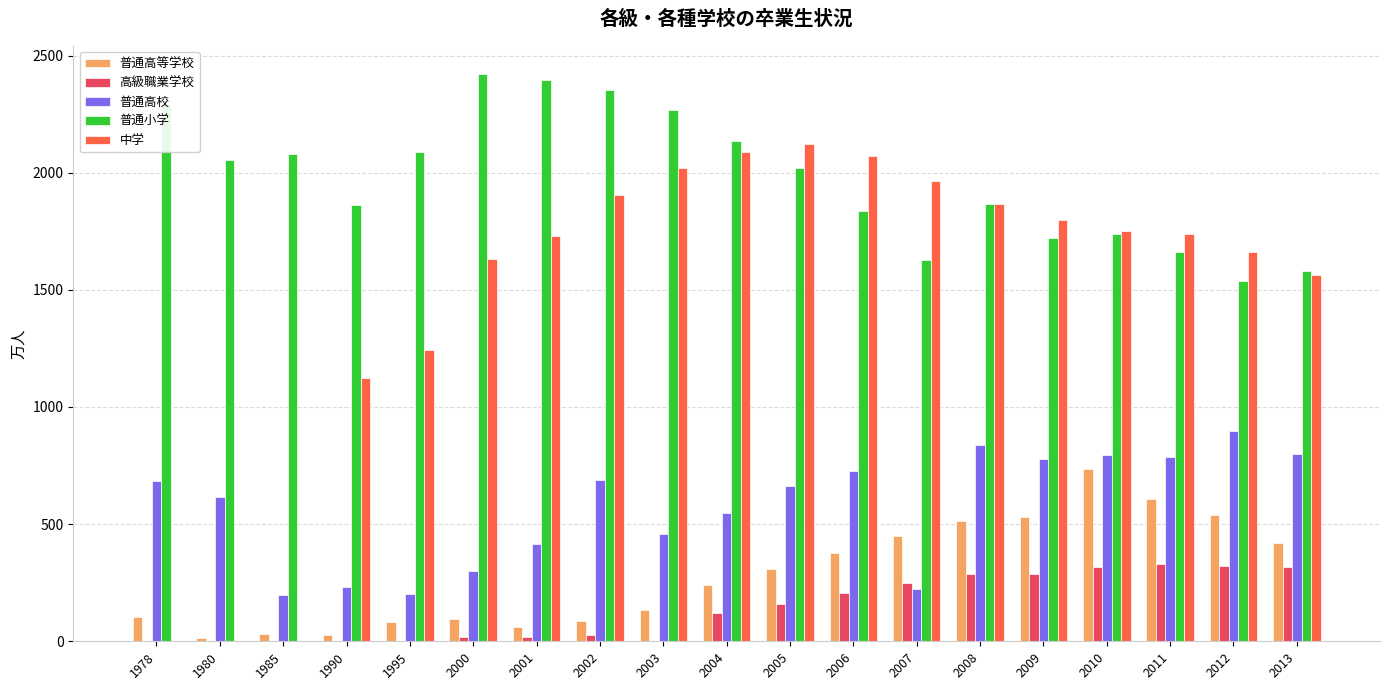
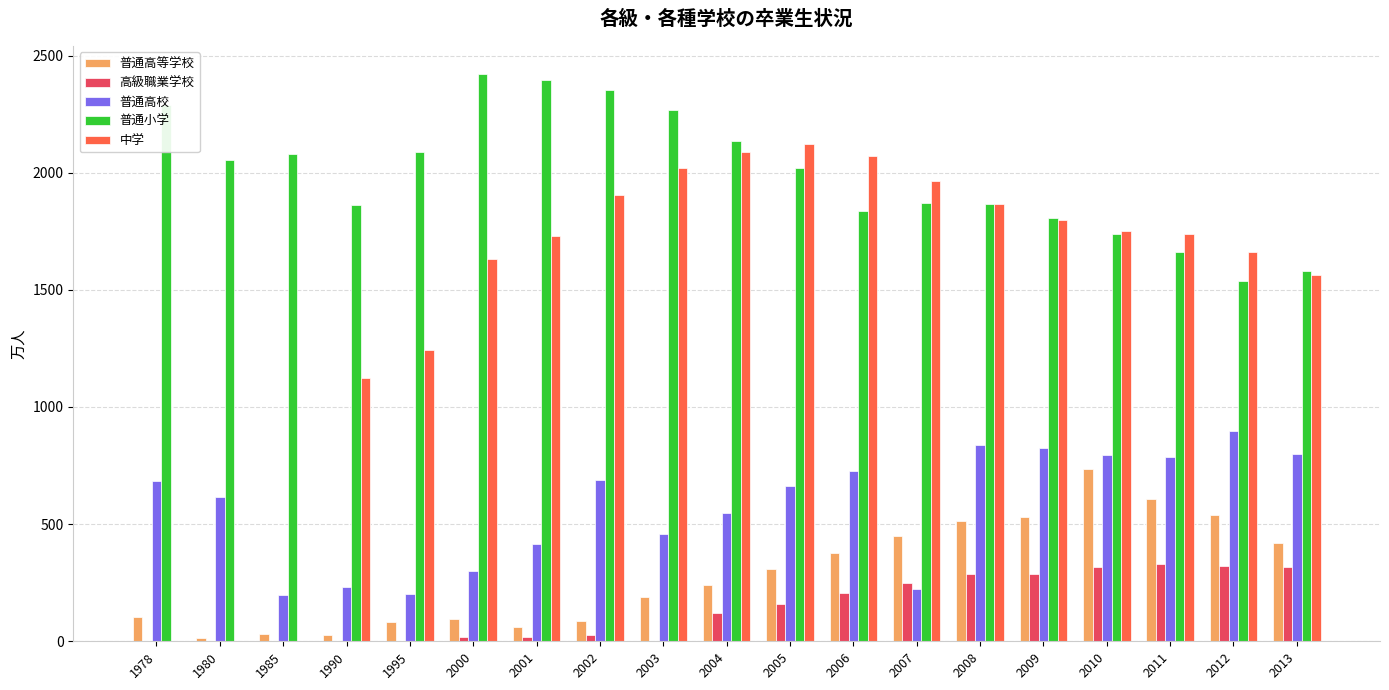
  {
    "普通高等学校": {
      "1978": 100,
      "1980": 10,
      "1985": 30,
      "1990": 30,
      "1995": 80,
      "2000": 90,
      "2001": 60,
      "2002": 80,
-     "2003": 130,
+     "2003": 190,
      "2004": 240,
      "2005": 310,
      "2006": 380,
      "2007": 450,
      "2008": 510,
      "2009": 530,
      "2010": 730,
      "2011": 610,
      "2012": 540,
      "2013": 420
    },
    "普通高校": {
      "1978": 680,
      "1980": 620,
      "1985": 200,
      "1990": 230,
      "1995": 200,
      "2000": 300,
      "2001": 420,
      "2002": 690,
      "2003": 460,
      "2004": 550,
      "2005": 660,
      "2006": 730,
      "2007": 220,
      "2008": 840,
-     "2009": 780,
+     "2009": 820,
      "2010": 790,
      "2011": 790,
      "2012": 900,
      "2013": 800
    },
    "普通小学": {
      "1980": 2050,
      "1985": 2080,
      "1990": 1860,
      "1995": 2090,
      "2000": 2420,
      "2001": 2400,
      "2002": 2350,
      "2003": 2270,
      "2004": 2140,
      "2005": 2020,
      "2006": 1840,
-     "2007": 1630,
+     "2007": 1870,
      "2008": 1860,
-     "2009": 1720,
+     "2009": 1810,
      "2010": 1740,
      "2011": 1660,
      "2012": 1540,
      "2013": 1580
    }
  }
